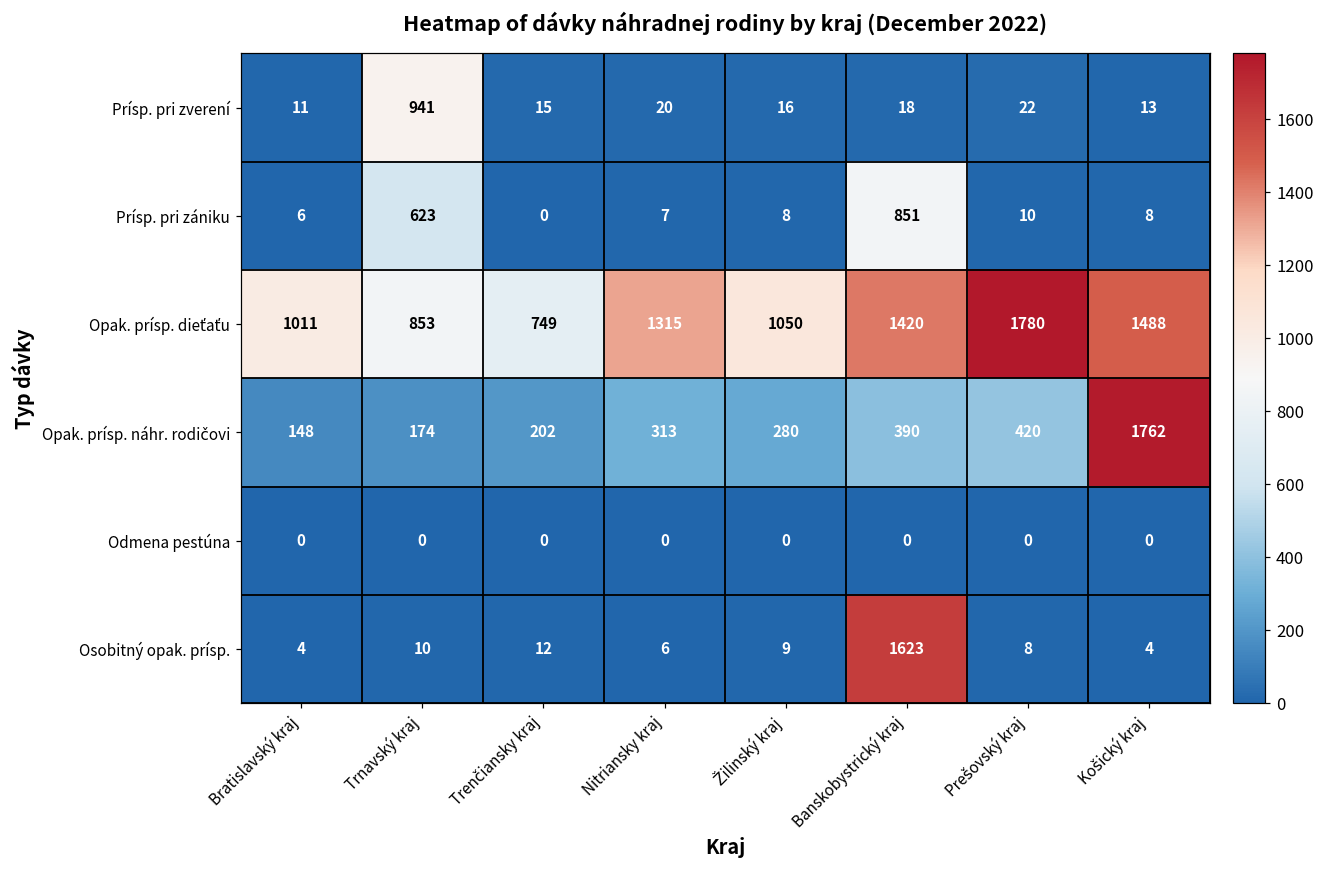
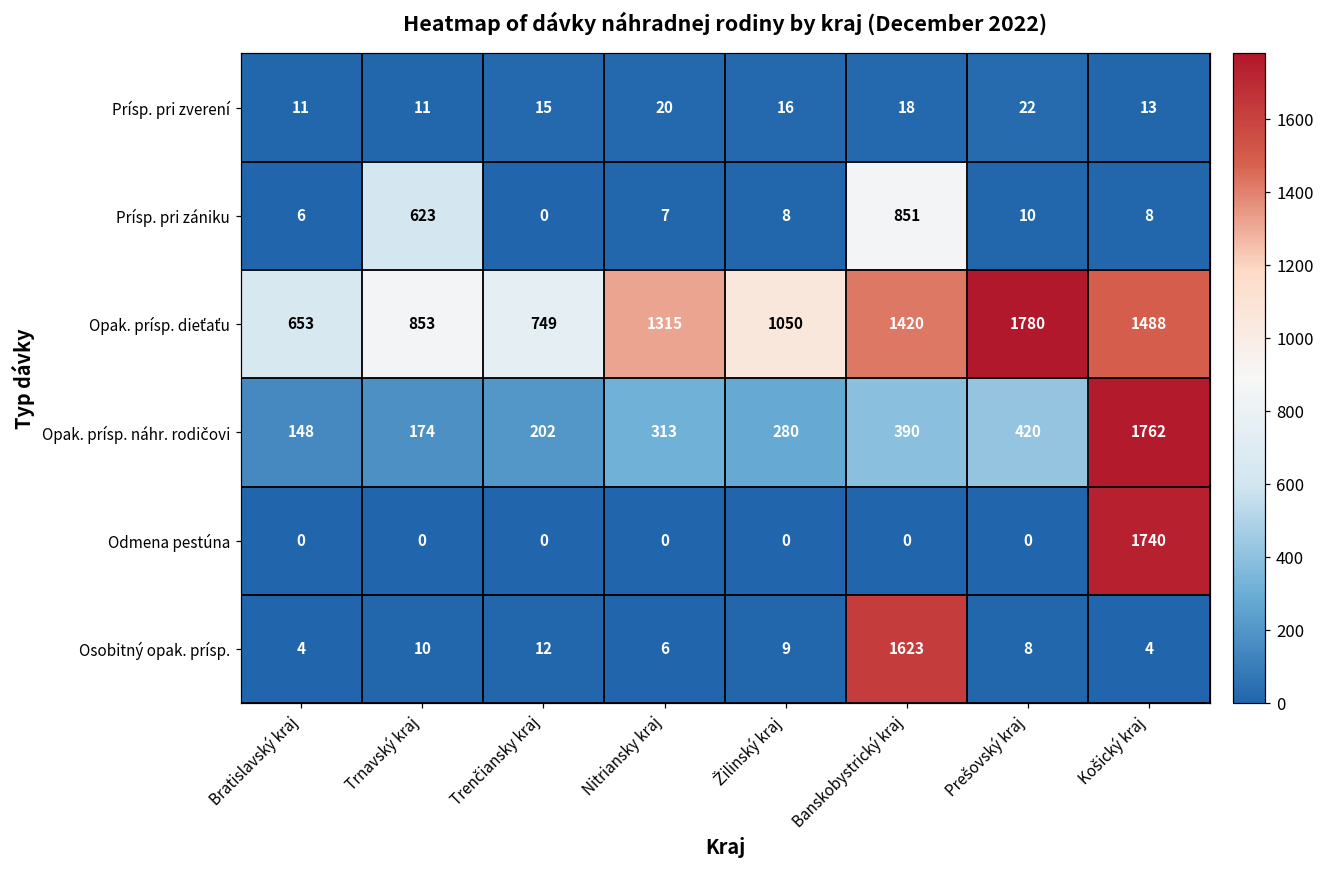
  {
    "Prísp. pri zverení": {
      "Bratislavský kraj": 11,
-     "Trnavský kraj": 941,
+     "Trnavský kraj": 11,
      "Trenčiansky kraj": 15,
      "Nitriansky kraj": 20,
      "Žilinský kraj": 16,
      "Banskobystrický kraj": 18,
      "Prešovský kraj": 22,
      "Košický kraj": 13
    },
    "Prísp. pri zániku": {
      "Bratislavský kraj": 6,
      "Trnavský kraj": 623,
      "Trenčiansky kraj": 0,
      "Nitriansky kraj": 7,
      "Žilinský kraj": 8,
      "Banskobystrický kraj": 851,
      "Prešovský kraj": 10,
      "Košický kraj": 8
    },
    "Opak. prísp. dieťaťu": {
-     "Bratislavský kraj": 1011,
+     "Bratislavský kraj": 653,
      "Trnavský kraj": 853,
      "Trenčiansky kraj": 749,
      "Nitriansky kraj": 1315,
      "Žilinský kraj": 1050,
      "Banskobystrický kraj": 1420,
      "Prešovský kraj": 1780,
      "Košický kraj": 1488
    },
    "Opak. prísp. náhr. rodičovi": {
      "Bratislavský kraj": 148,
      "Trnavský kraj": 174,
      "Trenčiansky kraj": 202,
      "Nitriansky kraj": 313,
      "Žilinský kraj": 280,
      "Banskobystrický kraj": 390,
      "Prešovský kraj": 420,
      "Košický kraj": 1762
    },
    "Odmena pestúna": {
      "Bratislavský kraj": 0,
      "Trnavský kraj": 0,
      "Trenčiansky kraj": 0,
      "Nitriansky kraj": 0,
      "Žilinský kraj": 0,
      "Banskobystrický kraj": 0,
      "Prešovský kraj": 0,
-     "Košický kraj": 0
+     "Košický kraj": 1740
    },
    "Osobitný opak. prísp.": {
      "Bratislavský kraj": 4,
      "Trnavský kraj": 10,
      "Trenčiansky kraj": 12,
      "Nitriansky kraj": 6,
      "Žilinský kraj": 9,
      "Banskobystrický kraj": 1623,
      "Prešovský kraj": 8,
      "Košický kraj": 4
    }
  }
